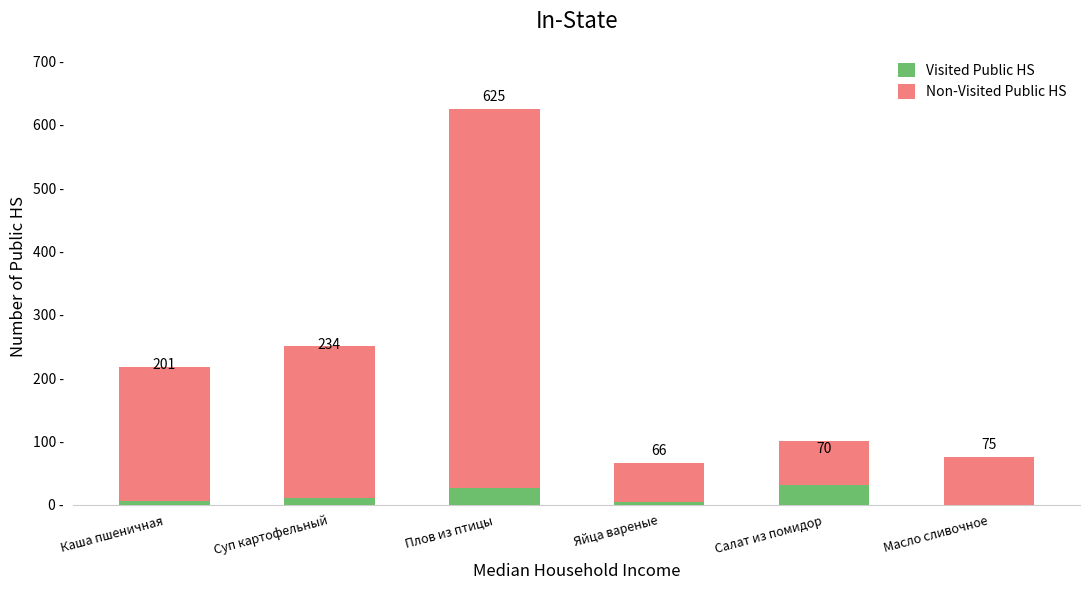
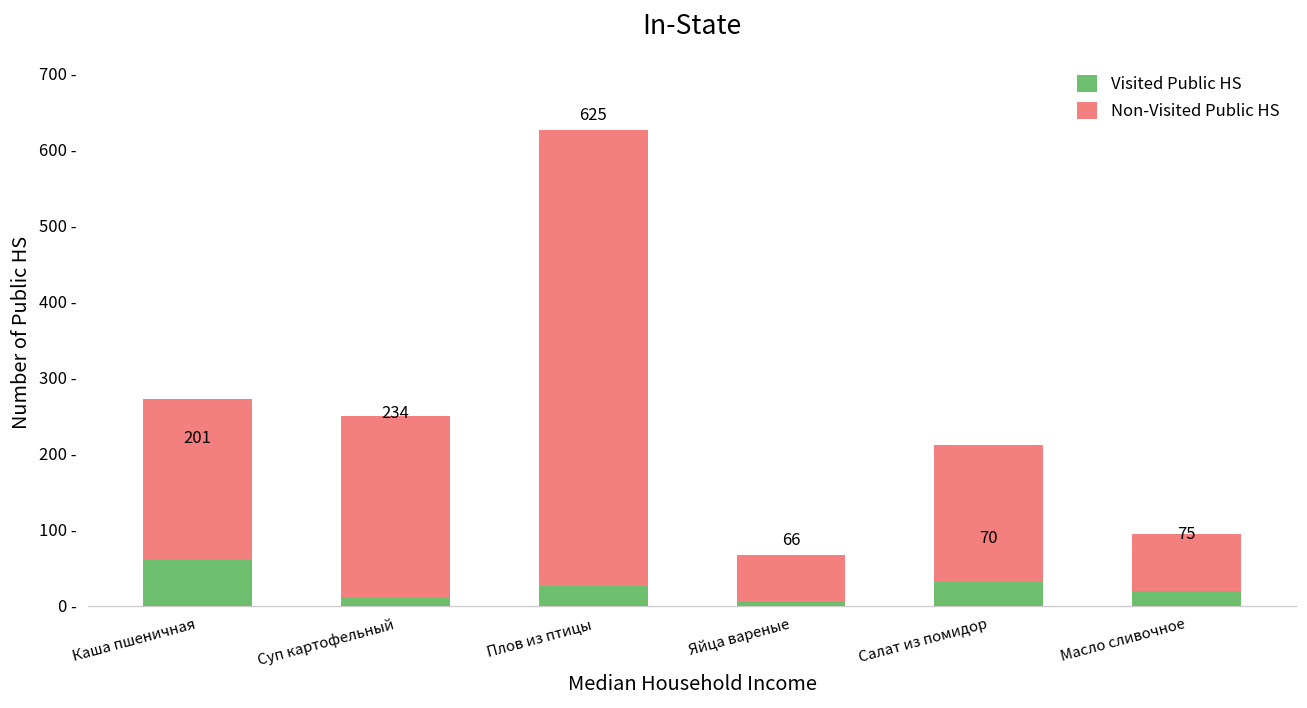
  {
    "Visited Public HS": {
-     "Каша пшеничная": "10 -",
+     "Каша пшеничная": "60 -",
      "Суп картофельный": "10 -",
      "Плов из птицы": "30 -",
      "Яйца вареные": "0 -",
      "Салат из помидор": "30 -",
-     "Масло сливочное": "0 -"
+     "Масло сливочное": "20 -"
    },
    "Non-Visited Public HS": {
-     "Салат из помидор": "70 -"
+     "Салат из помидор": "180 -"
    }
  }
